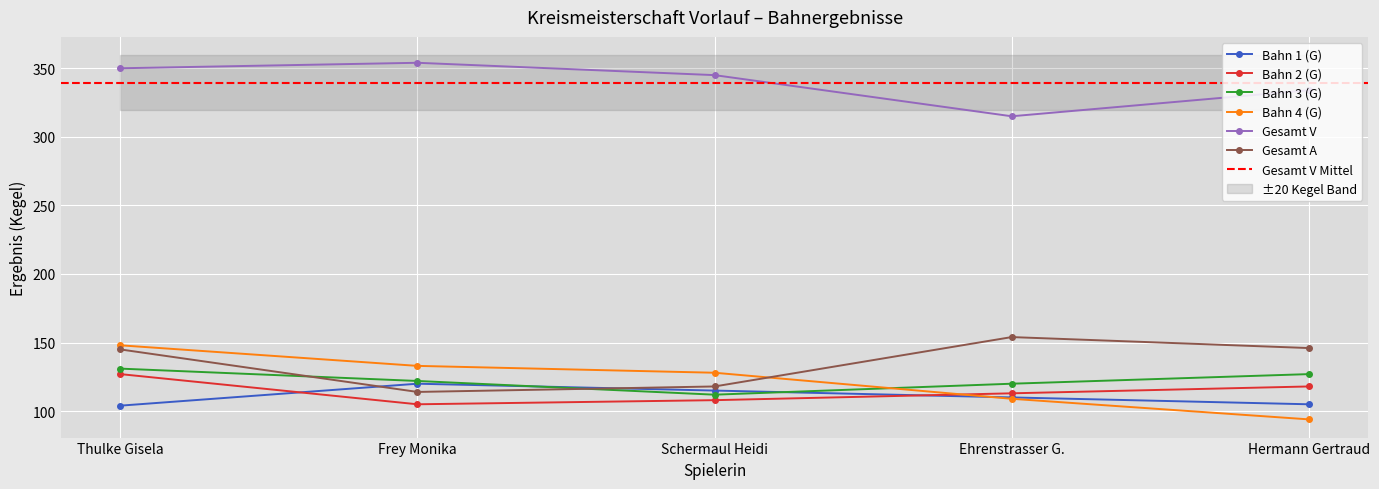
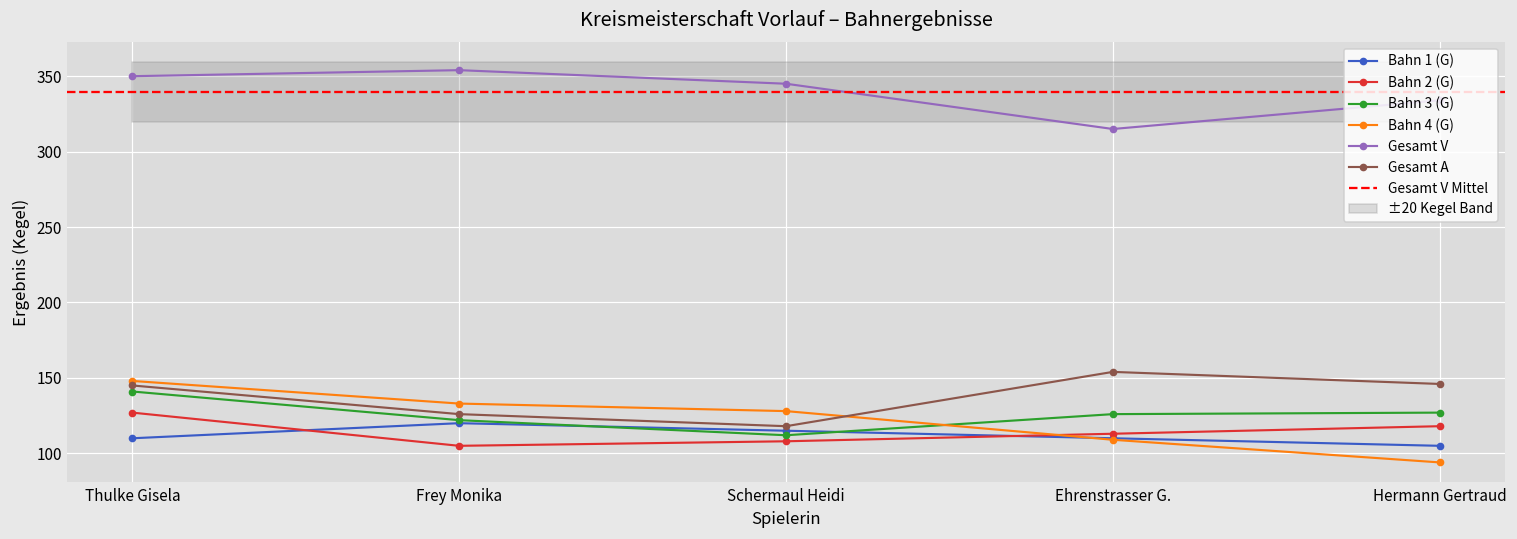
  {
    "Bahn 1 (G)": {
-     "Thulke Gisela": 104,
+     "Thulke Gisela": 110,
      "Frey Monika": 120,
      "Schermaul Heidi": 115,
      "Hermann Gertraud": 105
    },
    "±20 Kegel Band": {
      "Thulke Gisela": 360,
      "Frey Monika": 360,
      "Schermaul Heidi": 360,
      "Ehrenstrasser G.": 360
    },
    "Bahn 2 (G)": {
      "Thulke Gisela": 127,
      "Frey Monika": 105,
      "Schermaul Heidi": 108,
      "Ehrenstrasser G.": 113,
      "Hermann Gertraud": 118
    },
    "Bahn 3 (G)": {
-     "Thulke Gisela": 131,
+     "Thulke Gisela": 141,
      "Frey Monika": 122,
      "Schermaul Heidi": 112,
-     "Ehrenstrasser G.": 120,
+     "Ehrenstrasser G.": 126,
      "Hermann Gertraud": 127
    },
    "Bahn 4 (G)": {
      "Thulke Gisela": 148,
      "Frey Monika": 133,
      "Schermaul Heidi": 128,
      "Hermann Gertraud": 94
    },
    "Gesamt V": {
      "Thulke Gisela": 350,
      "Frey Monika": 354,
      "Schermaul Heidi": 345,
      "Ehrenstrasser G.": 315
    },
    "Gesamt A": {
      "Thulke Gisela": 145,
-     "Frey Monika": 114,
+     "Frey Monika": 126,
      "Schermaul Heidi": 118,
      "Ehrenstrasser G.": 154,
      "Hermann Gertraud": 146
    }
  }
